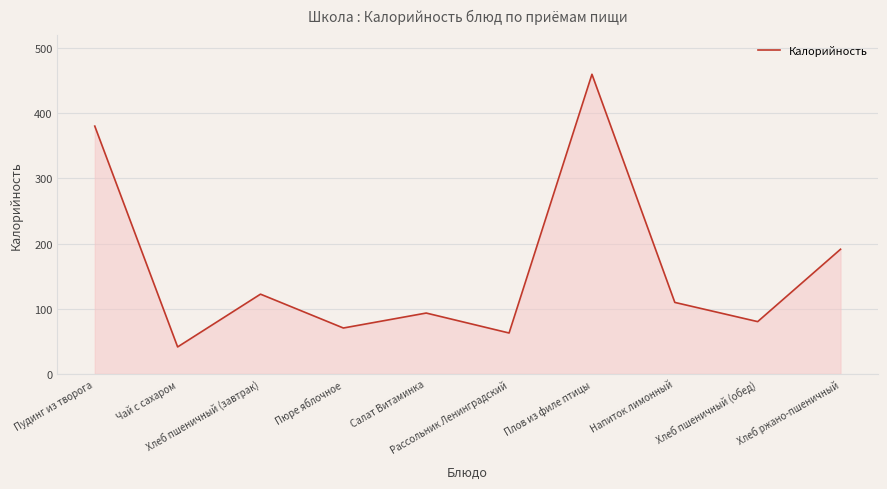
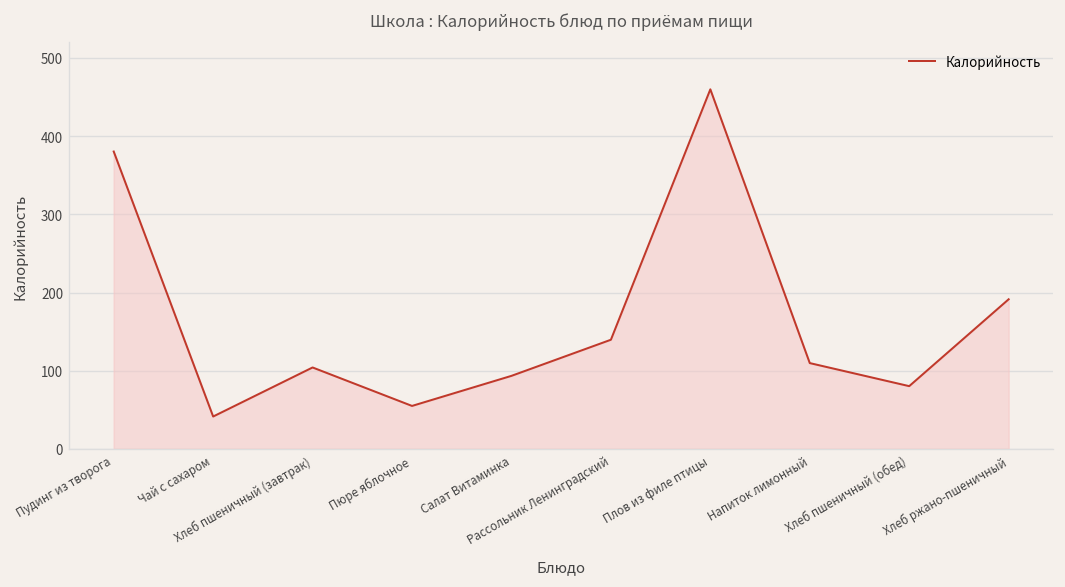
  {
    "Пудинг из творога": 380,
    "Чай с сахаром": 40,
-   "Хлеб пшеничный (завтрак)": 120,
-   "Пюре яблочное": 70,
+   "Хлеб пшеничный (завтрак)": 100,
+   "Пюре яблочное": 60,
    "Салат Витаминка": 90,
-   "Рассольник Ленинградский": 60,
+   "Рассольник Ленинградский": 140,
    "Плов из филе птицы": 460,
    "Напиток лимонный": 110,
    "Хлеб пшеничный (обед)": 80,
    "Хлеб ржано-пшеничный": 190
  }
